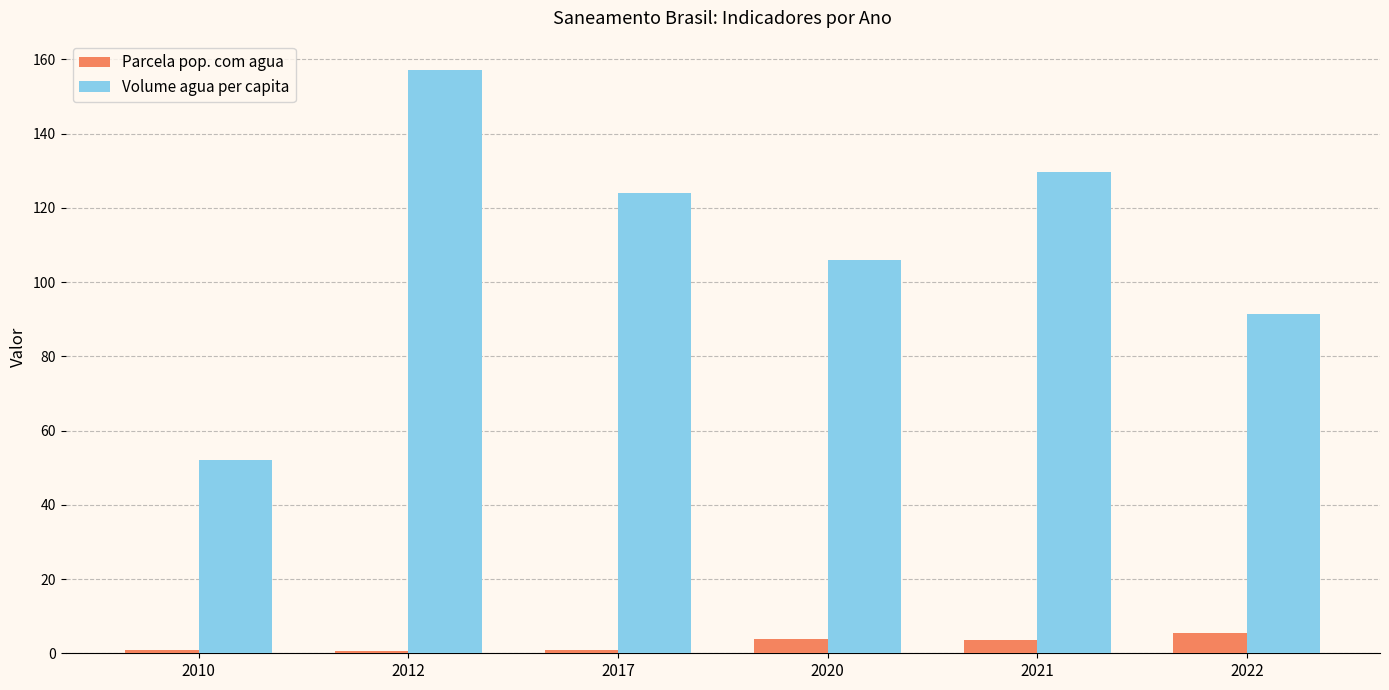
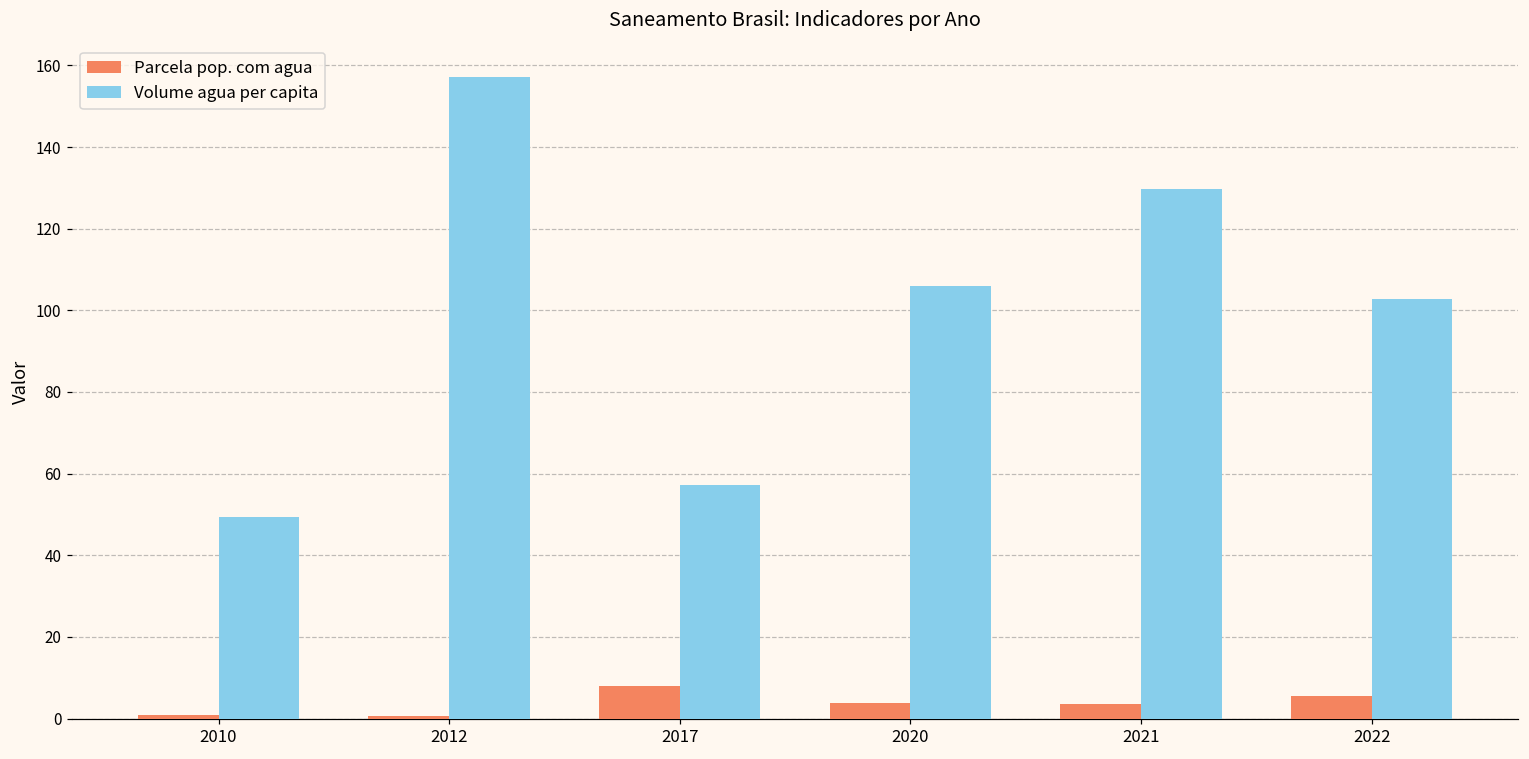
  {
    "Parcela pop. com agua": {
      "2010": 1,
      "2012": 1,
-     "2017": 1,
+     "2017": 8,
      "2020": 4,
      "2021": 4,
      "2022": 5
    },
    "Volume agua per capita": {
-     "2010": 52,
+     "2010": 49,
      "2012": 157,
-     "2017": 124,
+     "2017": 57,
      "2020": 106,
      "2021": 130,
-     "2022": 91
+     "2022": 103
    }
  }
